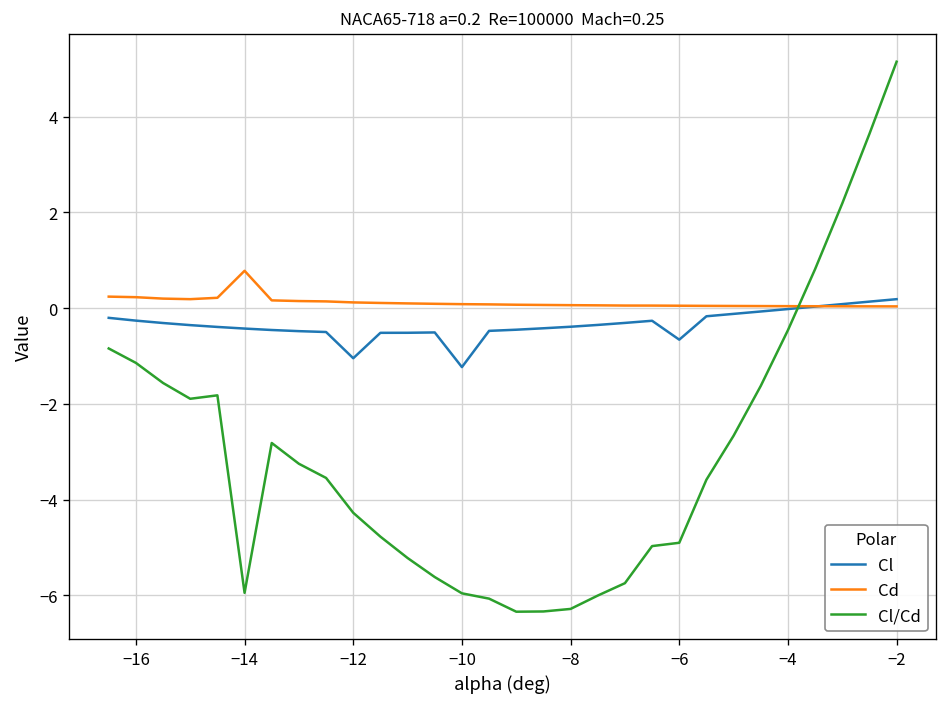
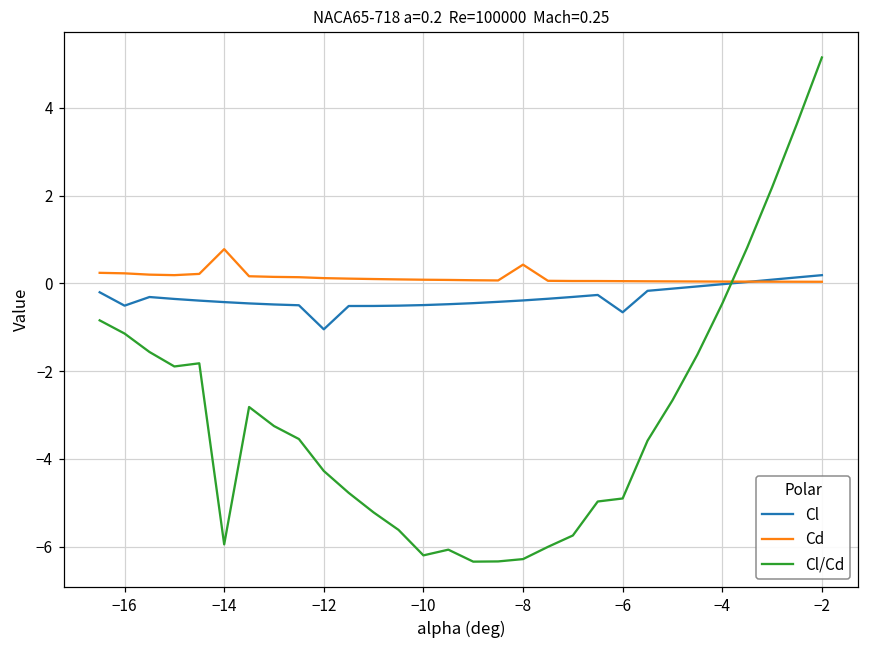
  {
    "Cl": {
-     "−16": -0.3,
+     "−16": -0.5,
      "−14": -0.4,
      "−12": -1.0,
-     "−10": -1.2,
+     "−10": -0.5,
      "−8": -0.4,
      "−6": -0.7,
      "−2": 0.2
    },
    "Cd": {
      "−16": 0.2,
      "−14": 0.8,
      "−12": 0.1,
      "−10": 0.1,
-     "−8": 0.1,
+     "−8": 0.4,
      "−6": 0.1,
      "−2": 0.0
    },
    "Cl/Cd": {
      "−16": -1.1,
      "−14": -5.9,
      "−12": -4.3,
-     "−10": -6.0,
+     "−10": -6.2,
      "−8": -6.3,
      "−6": -4.9,
      "−4": -0.5,
      "−2": 5.1
    }
  }
